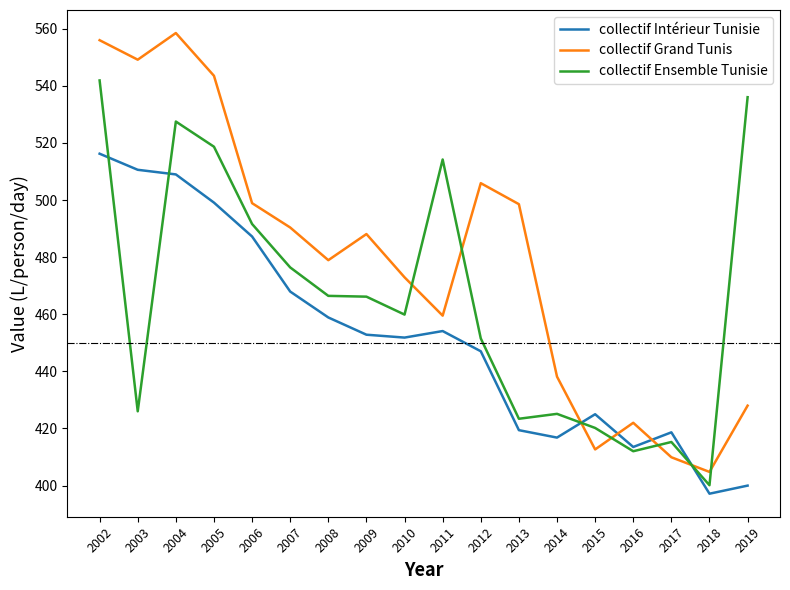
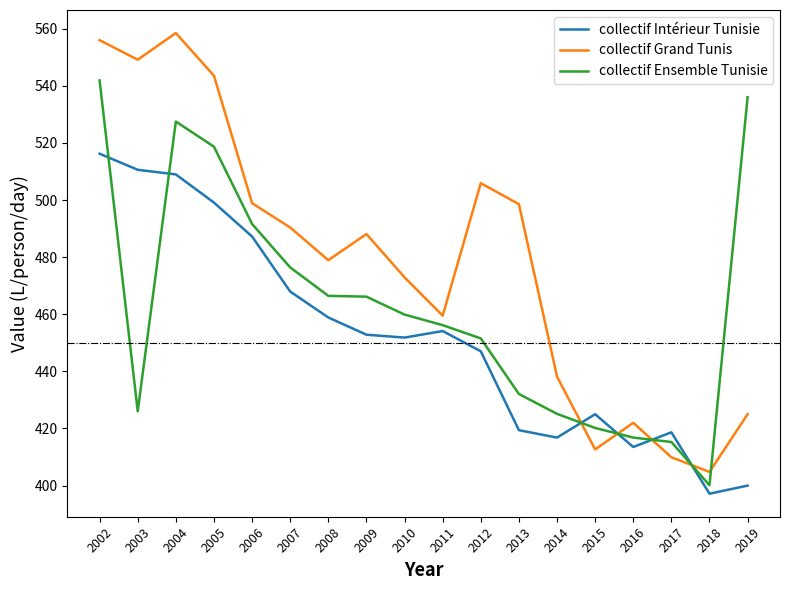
  {
    "collectif Intérieur Tunisie": {
      "2002": 516,
      "2003": 511,
      "2004": 509,
      "2005": 499,
      "2006": 487,
      "2007": 468,
      "2008": 459,
      "2009": 453,
      "2010": 452,
      "2011": 454,
      "2012": 447,
      "2013": 419,
      "2014": 417,
      "2015": 425,
      "2016": 414,
      "2017": 419,
      "2018": 397,
      "2019": 400
    },
    "collectif Grand Tunis": {
      "2002": 556,
      "2003": 549,
      "2004": 558,
      "2005": 543,
      "2006": 499,
      "2007": 490,
      "2008": 479,
      "2009": 488,
      "2010": 473,
      "2011": 460,
      "2012": 506,
      "2013": 499,
      "2014": 438,
      "2015": 413,
      "2016": 422,
      "2017": 410,
      "2018": 405,
-     "2019": 428
+     "2019": 425
    },
    "collectif Ensemble Tunisie": {
      "2002": 542,
      "2003": 426,
      "2004": 527,
      "2005": 519,
      "2006": 492,
      "2007": 476,
      "2008": 466,
      "2009": 466,
      "2010": 460,
-     "2011": 514,
+     "2011": 456,
      "2012": 452,
-     "2013": 423,
+     "2013": 432,
      "2014": 425,
      "2015": 420,
-     "2016": 412,
+     "2016": 417,
      "2017": 415,
      "2018": 400,
      "2019": 536
    }
  }
